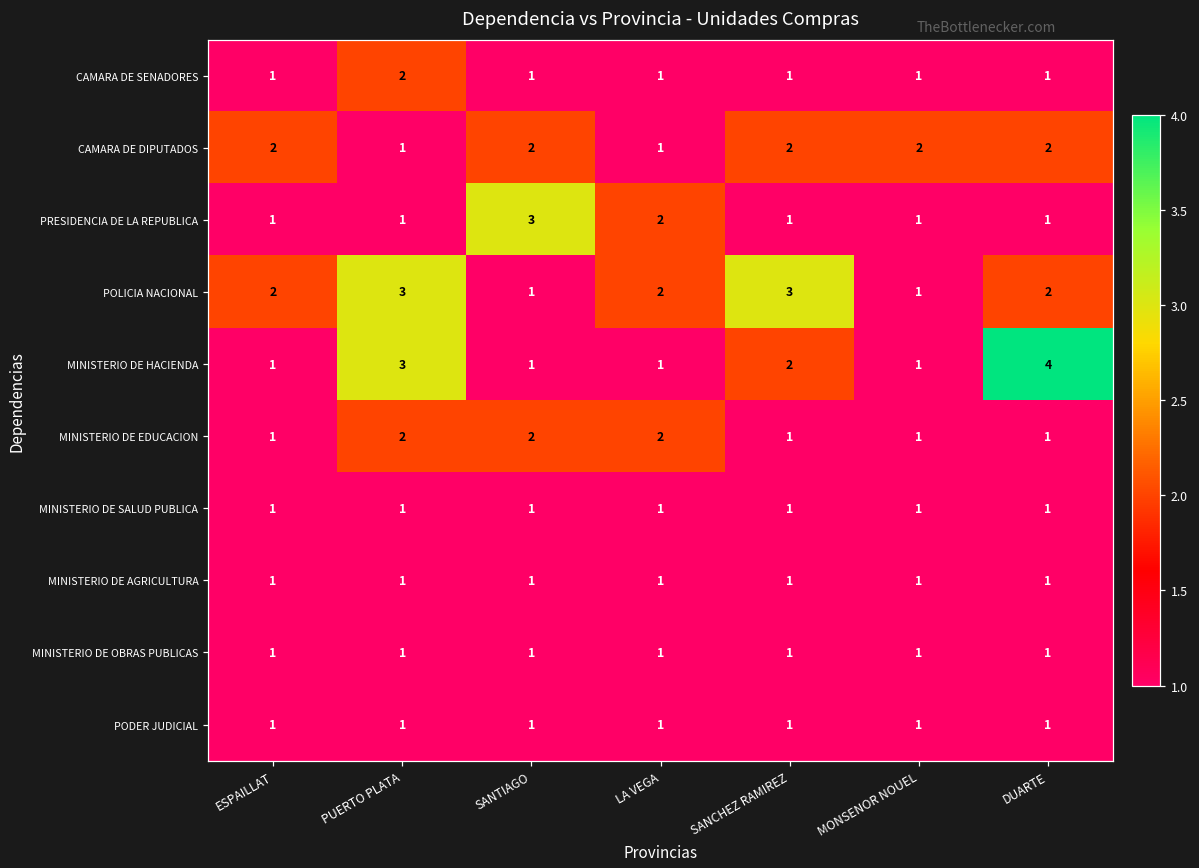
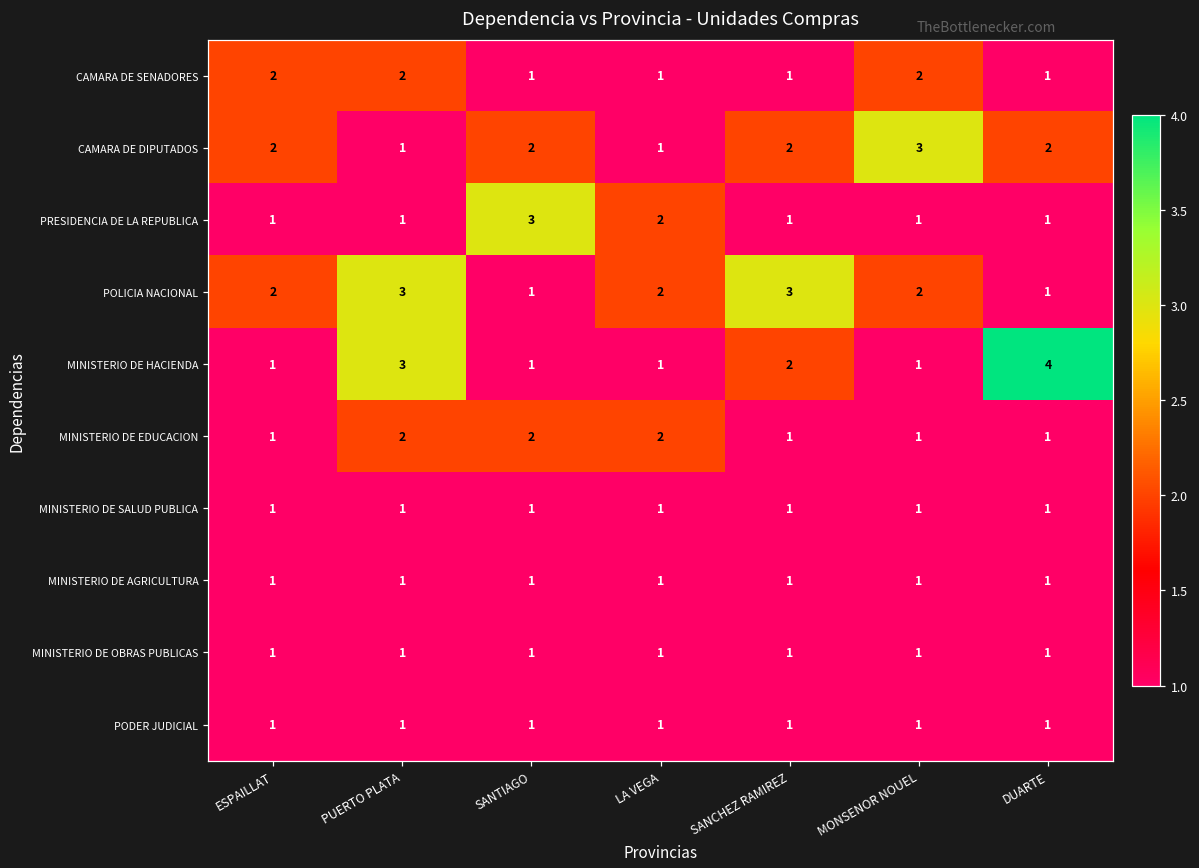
  {
    "CAMARA DE SENADORES": {
-     "ESPAILLAT": 1,
+     "ESPAILLAT": 2,
      "PUERTO PLATA": 2,
      "SANTIAGO": 1,
      "LA VEGA": 1,
      "SANCHEZ RAMIREZ": 1,
-     "MONSENOR NOUEL": 1,
+     "MONSENOR NOUEL": 2,
      "DUARTE": 1
    },
    "CAMARA DE DIPUTADOS": {
      "ESPAILLAT": 2,
      "PUERTO PLATA": 1,
      "SANTIAGO": 2,
      "LA VEGA": 1,
      "SANCHEZ RAMIREZ": 2,
-     "MONSENOR NOUEL": 2,
+     "MONSENOR NOUEL": 3,
      "DUARTE": 2
    },
    "PRESIDENCIA DE LA REPUBLICA": {
      "ESPAILLAT": 1,
      "PUERTO PLATA": 1,
      "SANTIAGO": 3,
      "LA VEGA": 2,
      "SANCHEZ RAMIREZ": 1,
      "MONSENOR NOUEL": 1,
      "DUARTE": 1
    },
    "POLICIA NACIONAL": {
      "ESPAILLAT": 2,
      "PUERTO PLATA": 3,
      "SANTIAGO": 1,
      "LA VEGA": 2,
      "SANCHEZ RAMIREZ": 3,
-     "MONSENOR NOUEL": 1,
-     "DUARTE": 2
+     "MONSENOR NOUEL": 2,
+     "DUARTE": 1
    },
    "MINISTERIO DE HACIENDA": {
      "ESPAILLAT": 1,
      "PUERTO PLATA": 3,
      "SANTIAGO": 1,
      "LA VEGA": 1,
      "SANCHEZ RAMIREZ": 2,
      "MONSENOR NOUEL": 1,
      "DUARTE": 4
    },
    "MINISTERIO DE EDUCACION": {
      "ESPAILLAT": 1,
      "PUERTO PLATA": 2,
      "SANTIAGO": 2,
      "LA VEGA": 2,
      "SANCHEZ RAMIREZ": 1,
      "MONSENOR NOUEL": 1,
      "DUARTE": 1
    },
    "MINISTERIO DE SALUD PUBLICA": {
      "ESPAILLAT": 1,
      "PUERTO PLATA": 1,
      "SANTIAGO": 1,
      "LA VEGA": 1,
      "SANCHEZ RAMIREZ": 1,
      "MONSENOR NOUEL": 1,
      "DUARTE": 1
    },
    "MINISTERIO DE AGRICULTURA": {
      "ESPAILLAT": 1,
      "PUERTO PLATA": 1,
      "SANTIAGO": 1,
      "LA VEGA": 1,
      "SANCHEZ RAMIREZ": 1,
      "MONSENOR NOUEL": 1,
      "DUARTE": 1
    },
    "MINISTERIO DE OBRAS PUBLICAS": {
      "ESPAILLAT": 1,
      "PUERTO PLATA": 1,
      "SANTIAGO": 1,
      "LA VEGA": 1,
      "SANCHEZ RAMIREZ": 1,
      "MONSENOR NOUEL": 1,
      "DUARTE": 1
    },
    "PODER JUDICIAL": {
      "ESPAILLAT": 1,
      "PUERTO PLATA": 1,
      "SANTIAGO": 1,
      "LA VEGA": 1,
      "SANCHEZ RAMIREZ": 1,
      "MONSENOR NOUEL": 1,
      "DUARTE": 1
    }
  }
